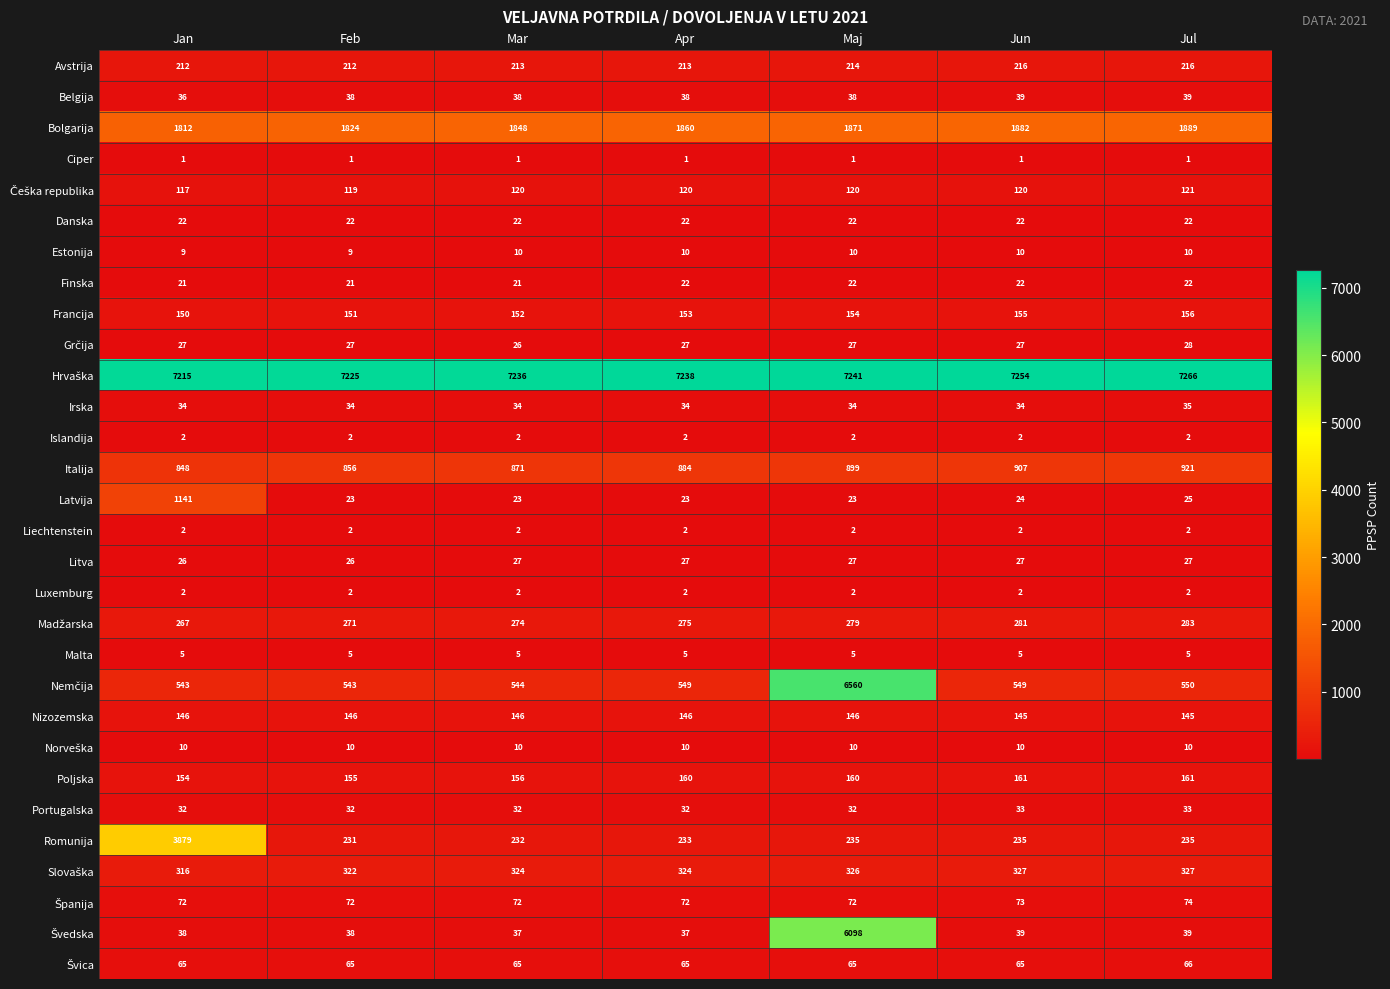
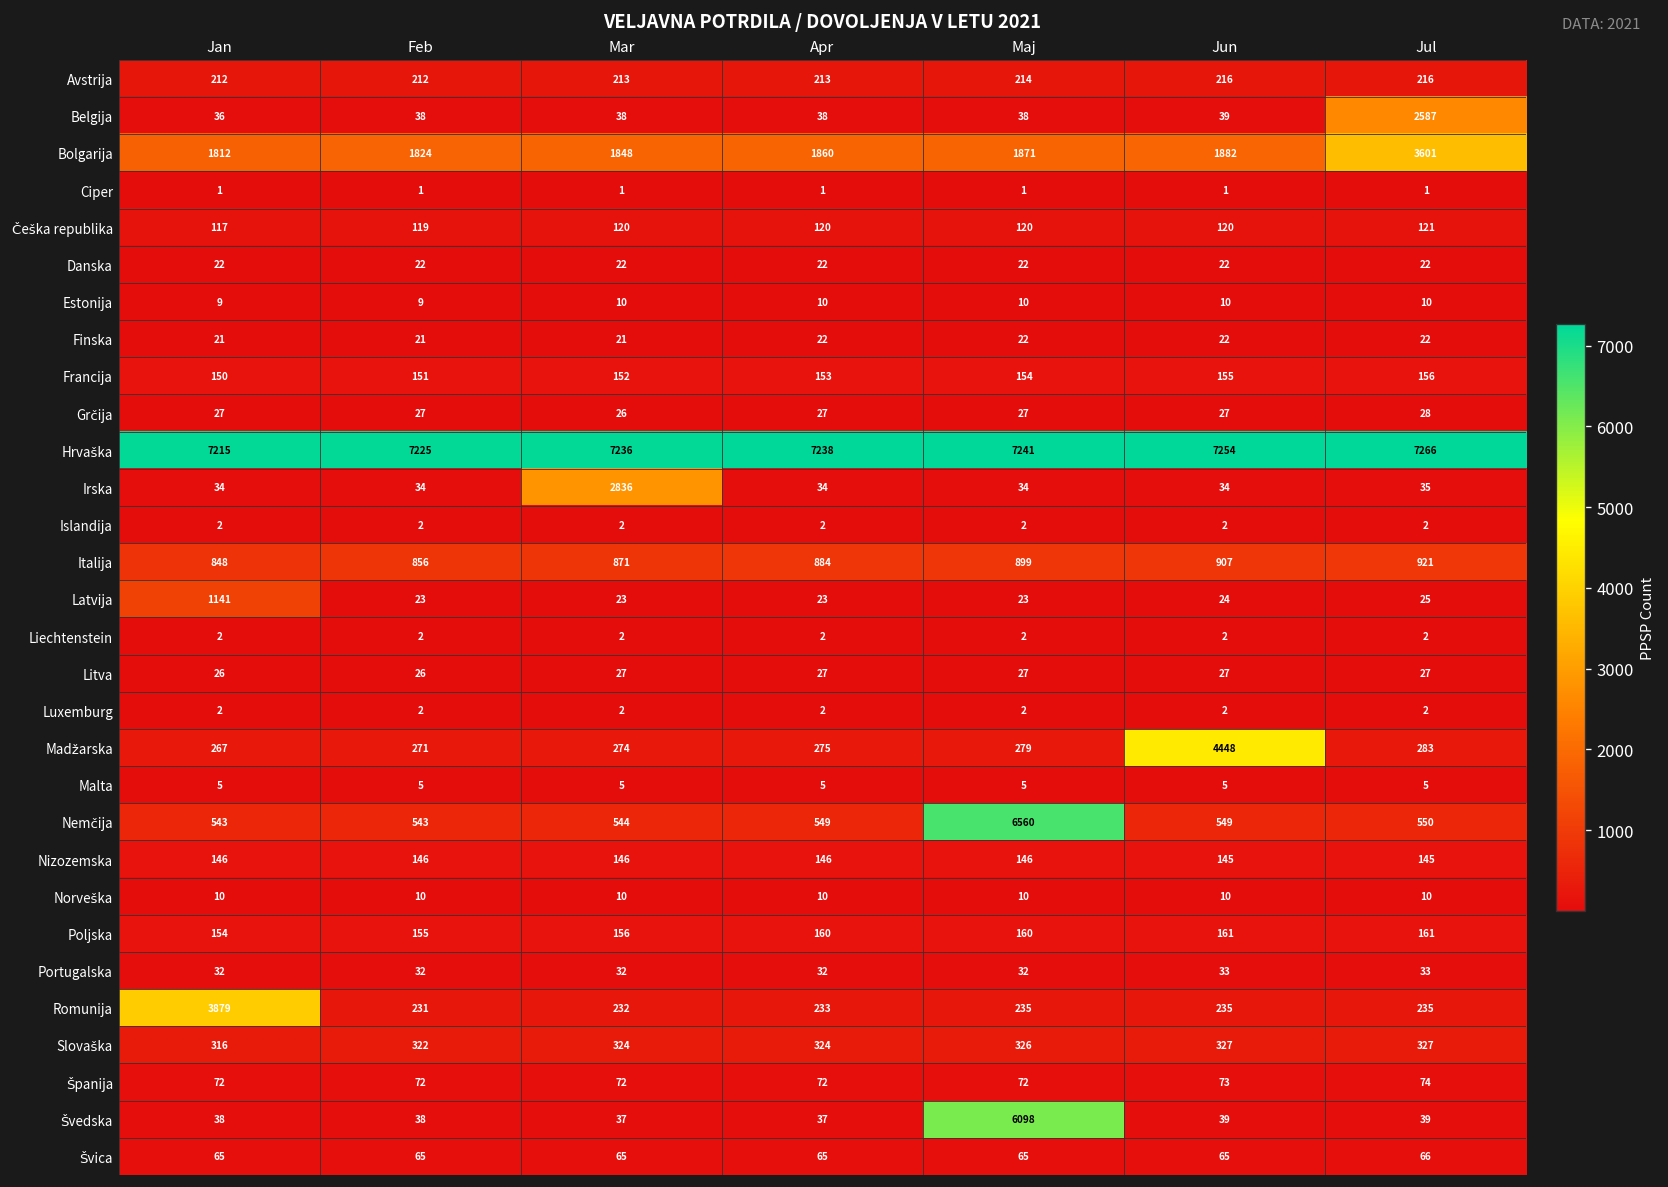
  {
    "Belgija": {
      "Jan": 36,
      "Feb": 38,
      "Mar": 38,
      "Apr": 38,
      "Maj": 38,
      "Jun": 39,
-     "Jul": 39
+     "Jul": 2587
    },
    "Bolgarija": {
      "Jan": 1812,
      "Feb": 1824,
      "Mar": 1848,
      "Apr": 1860,
      "Maj": 1871,
      "Jun": 1882,
-     "Jul": 1889
+     "Jul": 3601
    },
    "Irska": {
      "Jan": 34,
      "Feb": 34,
-     "Mar": 34,
+     "Mar": 2836,
      "Apr": 34,
      "Maj": 34,
      "Jun": 34,
      "Jul": 35
    },
    "Madžarska": {
      "Jan": 267,
      "Feb": 271,
      "Mar": 274,
      "Apr": 275,
      "Maj": 279,
-     "Jun": 281,
+     "Jun": 4448,
      "Jul": 283
    }
  }
